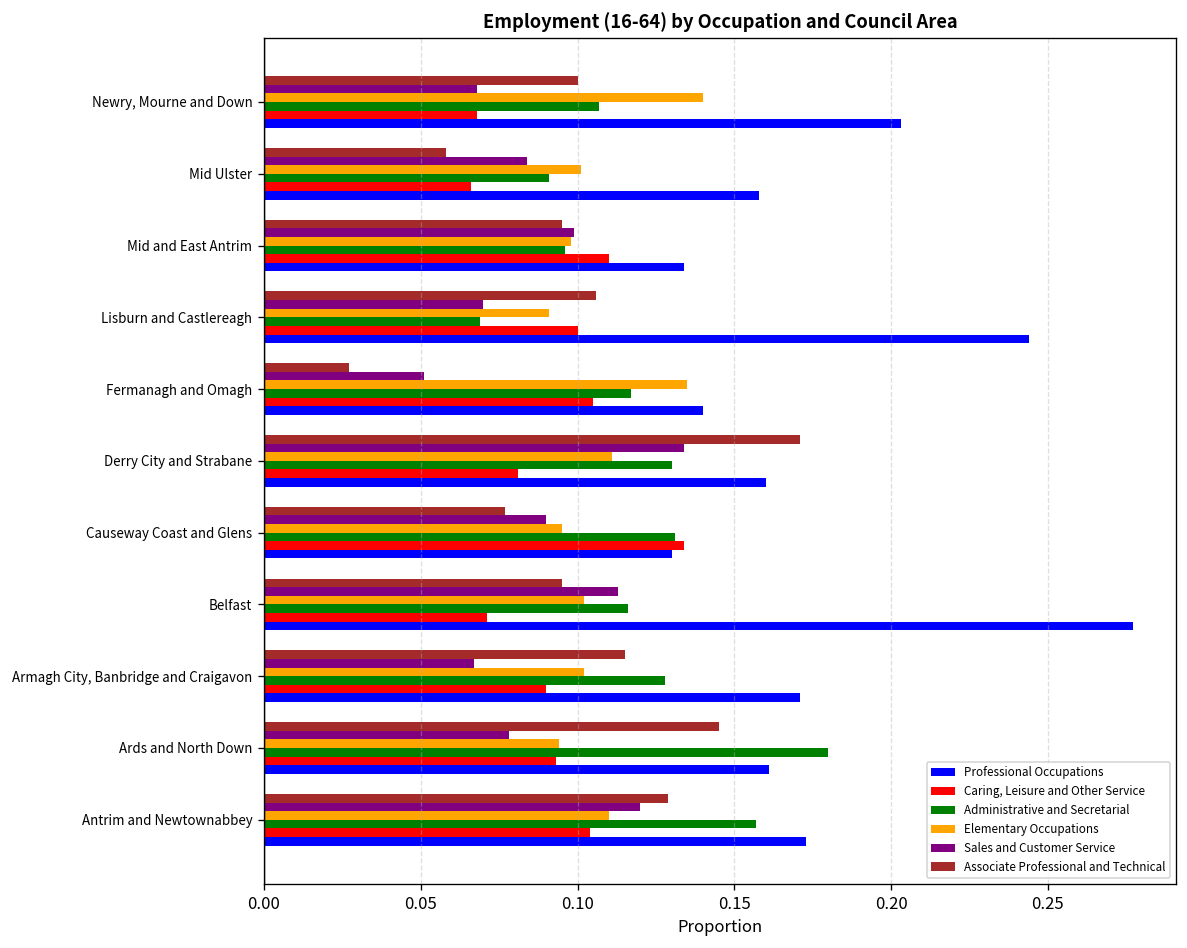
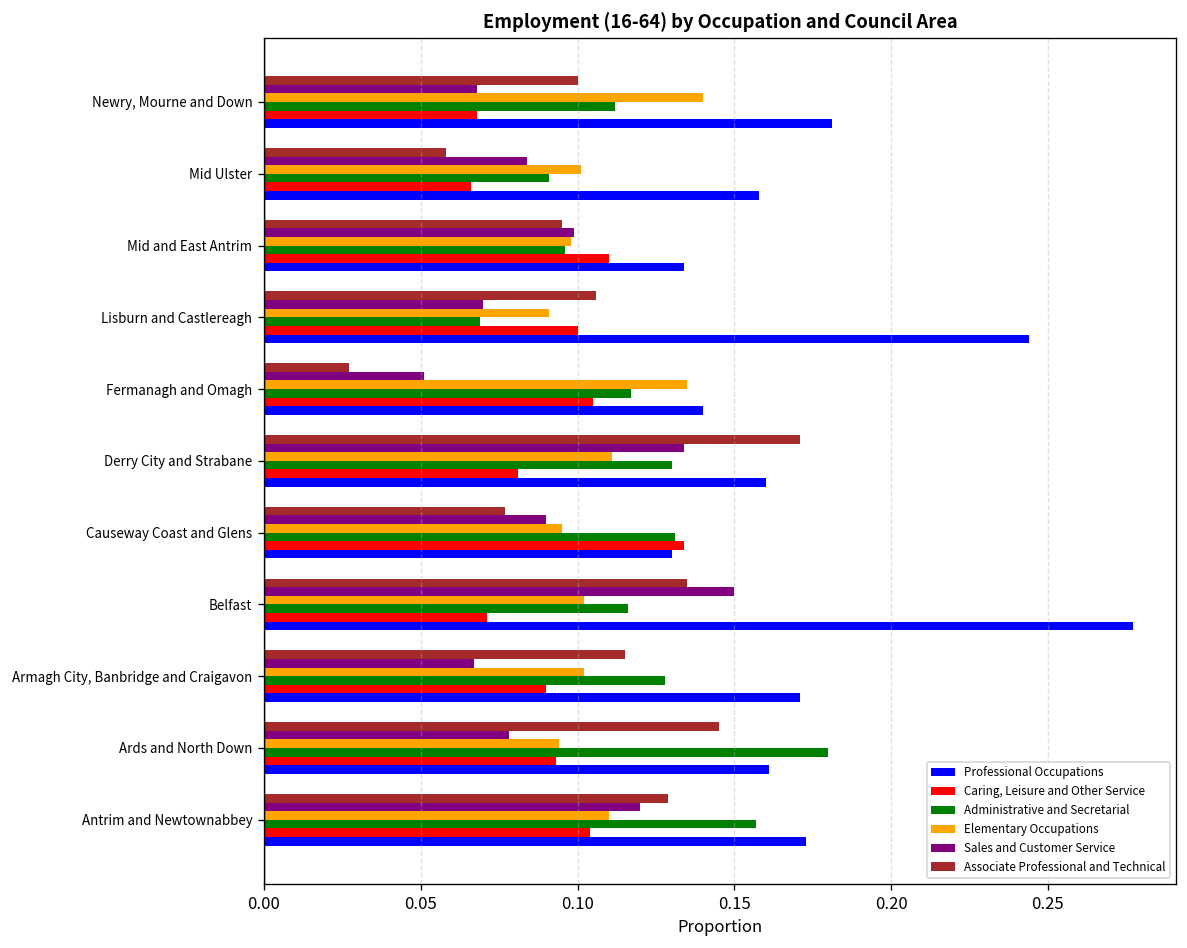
  {
    "Professional Occupations": {
-     "Newry, Mourne and Down": 0.203,
+     "Newry, Mourne and Down": 0.181,
      "Mid Ulster": 0.158,
      "Mid and East Antrim": 0.134,
      "Lisburn and Castlereagh": 0.244,
      "Fermanagh and Omagh": 0.140,
      "Derry City and Strabane": 0.160,
      "Causeway Coast and Glens": 0.130,
      "Belfast": 0.277,
      "Armagh City, Banbridge and Craigavon": 0.171,
      "Ards and North Down": 0.161,
      "Antrim and Newtownabbey": 0.173
    },
    "Caring, Leisure and Other Service": {
      "Newry, Mourne and Down": 0.068,
      "Mid Ulster": 0.066,
      "Mid and East Antrim": 0.110,
      "Lisburn and Castlereagh": 0.100,
      "Fermanagh and Omagh": 0.105,
      "Derry City and Strabane": 0.081,
      "Causeway Coast and Glens": 0.134,
      "Belfast": 0.071,
      "Armagh City, Banbridge and Craigavon": 0.090,
      "Ards and North Down": 0.093,
      "Antrim and Newtownabbey": 0.104
    },
    "Administrative and Secretarial": {
-     "Newry, Mourne and Down": 0.107,
+     "Newry, Mourne and Down": 0.112,
      "Mid Ulster": 0.091,
      "Mid and East Antrim": 0.096,
      "Lisburn and Castlereagh": 0.069,
      "Fermanagh and Omagh": 0.117,
      "Derry City and Strabane": 0.130,
      "Causeway Coast and Glens": 0.131,
      "Belfast": 0.116,
      "Armagh City, Banbridge and Craigavon": 0.128,
      "Ards and North Down": 0.180,
      "Antrim and Newtownabbey": 0.157
    },
    "Elementary Occupations": {
      "Newry, Mourne and Down": 0.140,
      "Mid Ulster": 0.101,
      "Mid and East Antrim": 0.098,
      "Lisburn and Castlereagh": 0.091,
      "Fermanagh and Omagh": 0.135,
      "Derry City and Strabane": 0.111,
      "Causeway Coast and Glens": 0.095,
      "Belfast": 0.102,
      "Armagh City, Banbridge and Craigavon": 0.102,
      "Ards and North Down": 0.094,
      "Antrim and Newtownabbey": 0.110
    },
    "Sales and Customer Service": {
      "Newry, Mourne and Down": 0.068,
      "Mid Ulster": 0.084,
      "Mid and East Antrim": 0.099,
      "Lisburn and Castlereagh": 0.070,
      "Fermanagh and Omagh": 0.051,
      "Derry City and Strabane": 0.134,
      "Causeway Coast and Glens": 0.090,
-     "Belfast": 0.113,
+     "Belfast": 0.150,
      "Armagh City, Banbridge and Craigavon": 0.067,
      "Ards and North Down": 0.078,
      "Antrim and Newtownabbey": 0.120
    },
    "Associate Professional and Technical": {
      "Newry, Mourne and Down": 0.100,
      "Mid Ulster": 0.058,
      "Mid and East Antrim": 0.095,
      "Lisburn and Castlereagh": 0.106,
      "Fermanagh and Omagh": 0.027,
      "Derry City and Strabane": 0.171,
      "Causeway Coast and Glens": 0.077,
-     "Belfast": 0.095,
+     "Belfast": 0.135,
      "Armagh City, Banbridge and Craigavon": 0.115,
      "Ards and North Down": 0.145,
      "Antrim and Newtownabbey": 0.129
    }
  }
